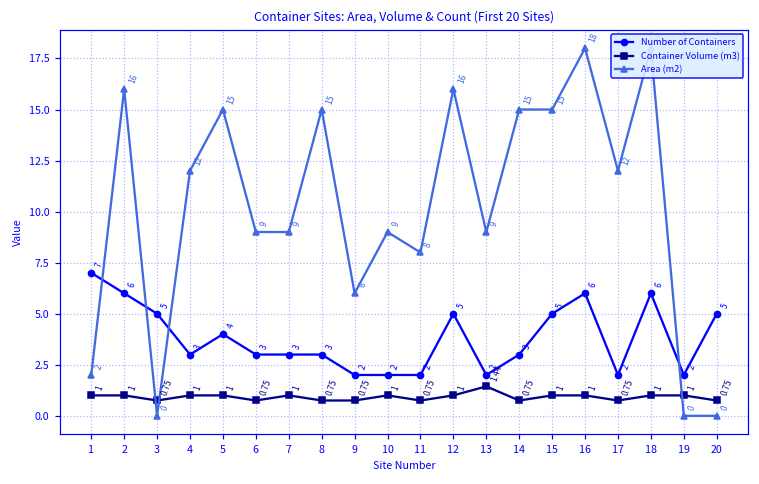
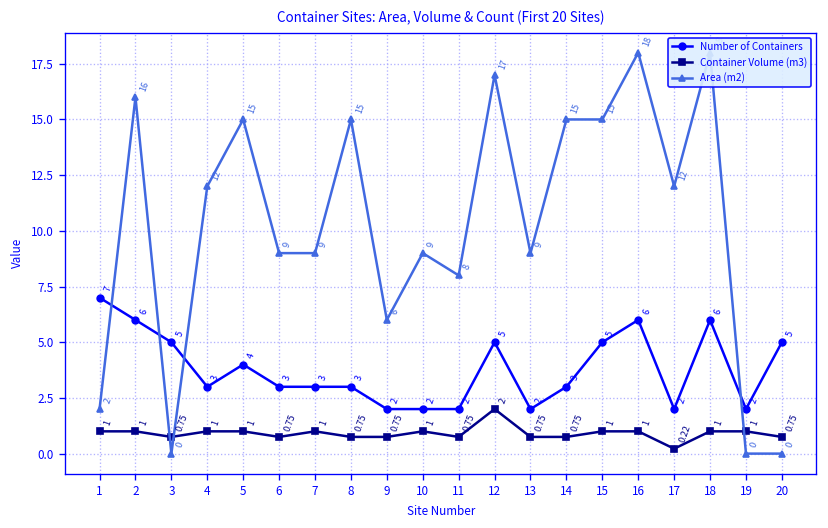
  {
    "Number of Containers": {
      "1": 7,
      "2": 6,
      "3": 5,
      "4": 3,
      "5": 4,
      "6": 3,
      "7": 3,
      "8": 3,
      "9": 2,
      "10": 2,
      "11": 2,
      "12": 5,
      "13": 2,
      "14": 3,
      "15": 5,
      "16": 6,
      "17": 2,
      "18": 6,
      "19": 2,
      "20": 5
    },
    "Container Volume (m3)": {
      "1": 1,
      "2": 1,
      "3": 0.75,
      "4": 1,
      "5": 1,
      "6": 0.75,
      "7": 1,
      "8": 0.75,
      "9": 0.75,
      "10": 1,
      "11": 0.75,
-     "12": 1,
-     "13": 1.44,
+     "12": 2,
+     "13": 0.75,
      "14": 0.75,
      "15": 1,
      "16": 1,
-     "17": 0.75,
+     "17": 0.22,
      "18": 1,
      "19": 1,
      "20": 0.75
    },
    "Area (m2)": {
      "1": 2,
      "2": 16,
      "3": 0,
      "4": 12,
      "5": 15,
      "6": 9,
      "7": 9,
      "8": 15,
      "9": 6,
      "10": 9,
      "11": 8,
-     "12": 16,
+     "12": 17,
      "13": 9,
      "14": 15,
      "15": 15,
      "16": 18,
      "17": 12,
      "19": 0,
      "20": 0
    }
  }
